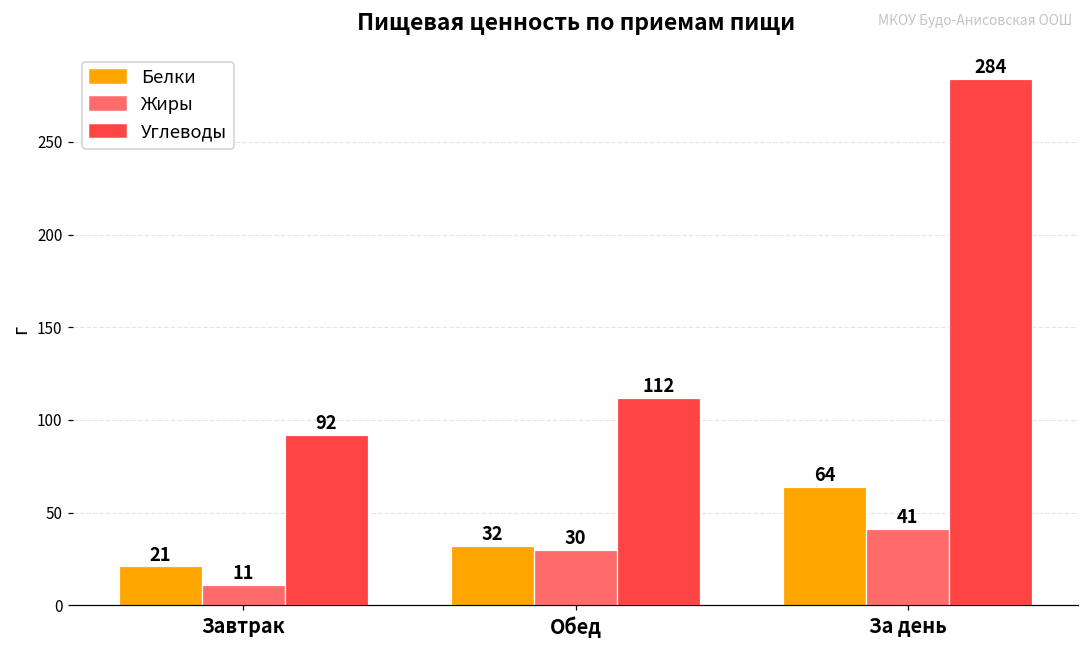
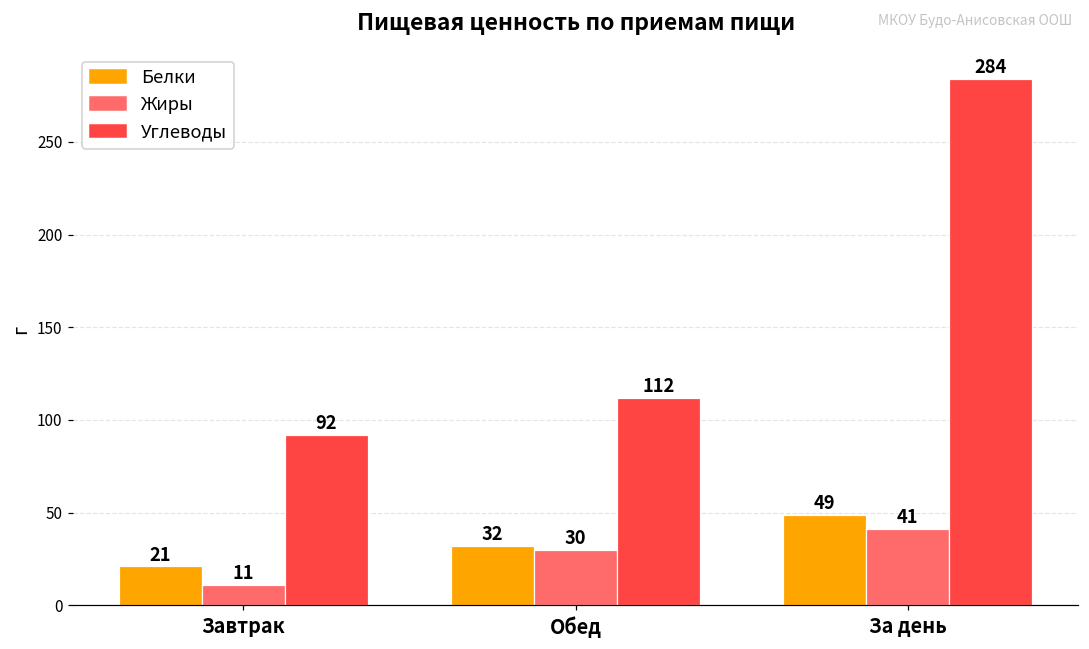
  {
    "Белки": {
      "Завтрак": 21,
      "Обед": 32,
-     "За день": 64
+     "За день": 49
    }
  }
